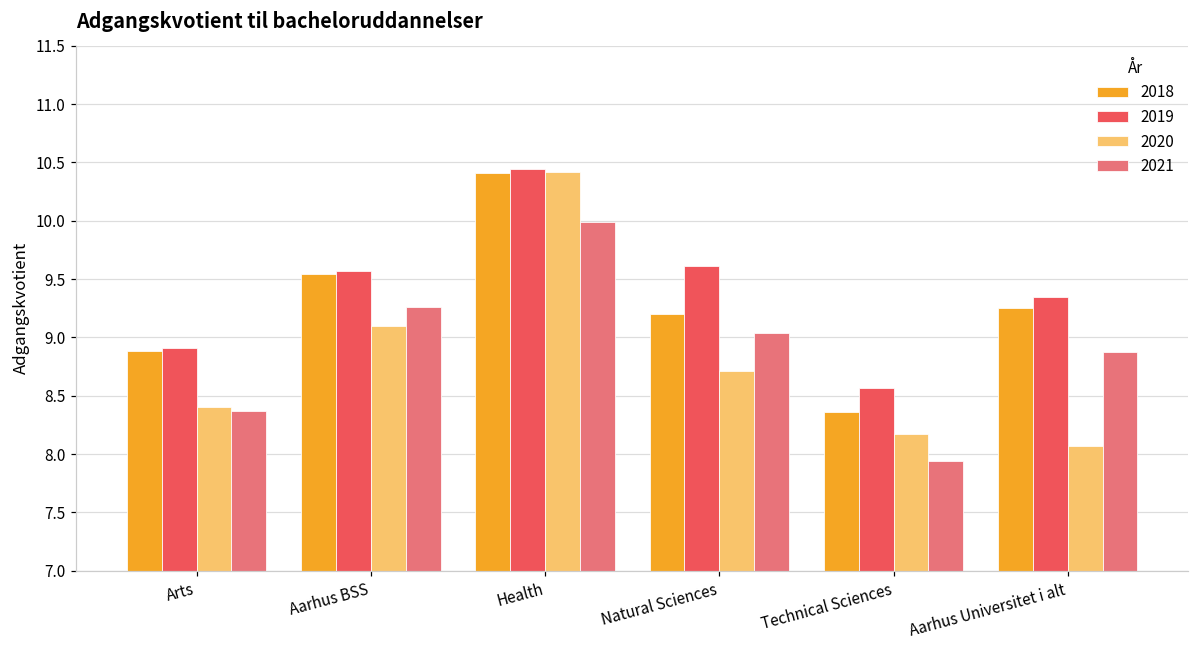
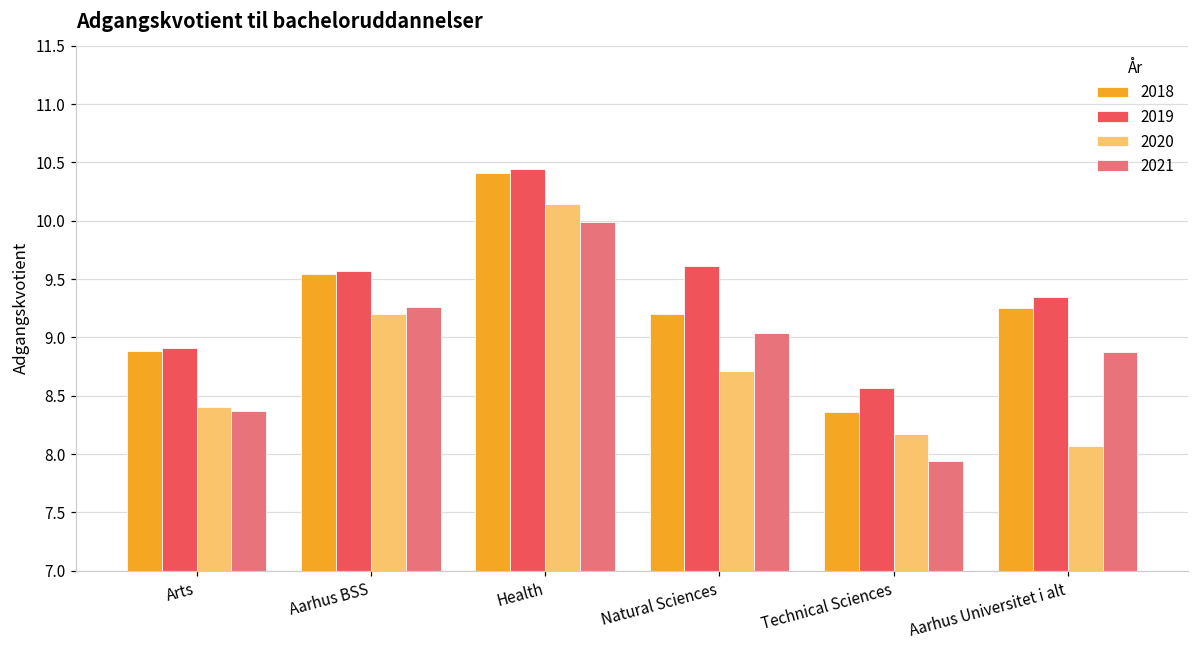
  {
    "2018": {
      "Arts": 8.89,
      "Aarhus BSS": 9.54,
      "Health": 10.41,
      "Natural Sciences": 9.20,
      "Technical Sciences": 8.36,
      "Aarhus Universitet i alt": 9.25
    },
    "2020": {
      "Arts": 8.40,
-     "Aarhus BSS": 9.10,
-     "Health": 10.42,
+     "Aarhus BSS": 9.20,
+     "Health": 10.15,
      "Natural Sciences": 8.71,
      "Technical Sciences": 8.17,
      "Aarhus Universitet i alt": 8.07
    }
  }
